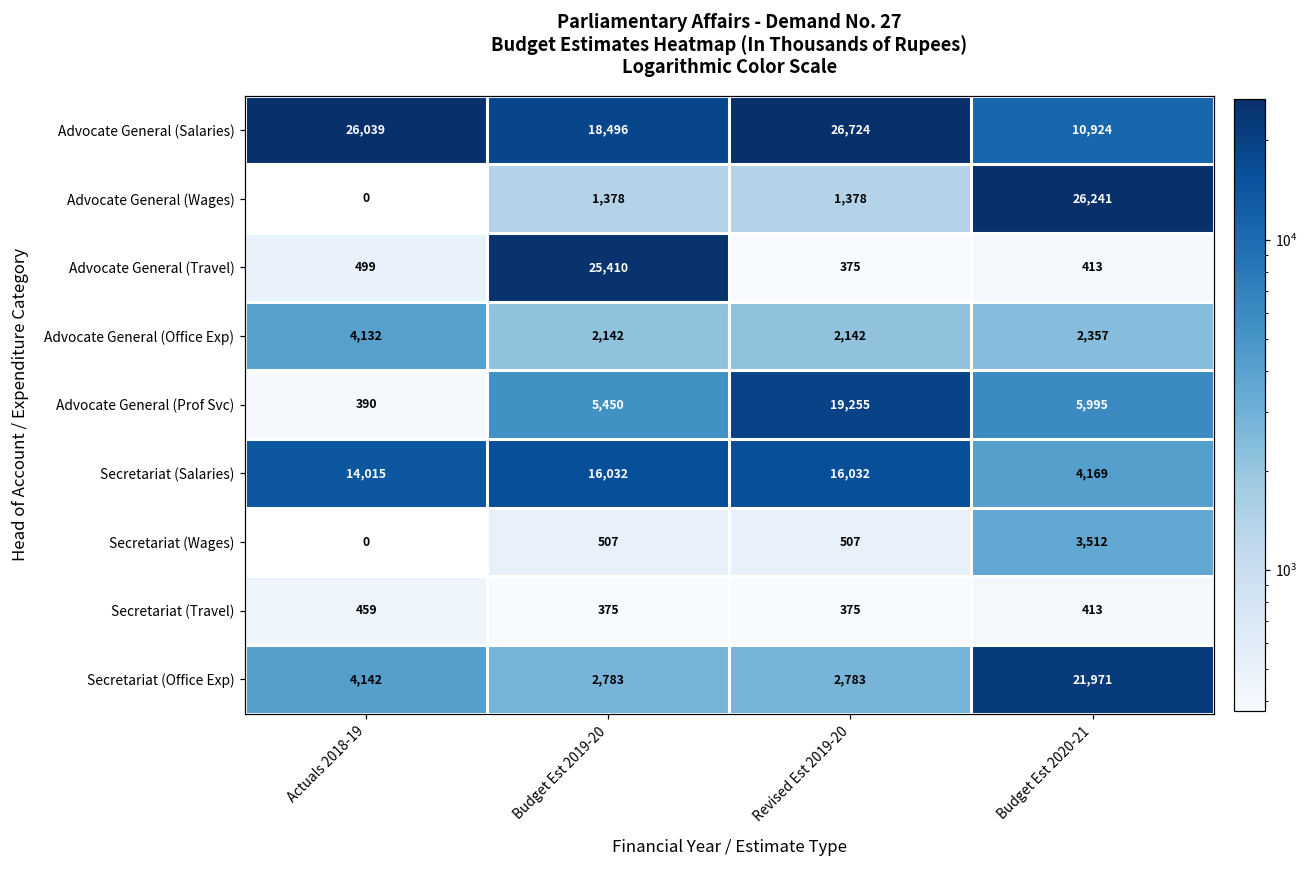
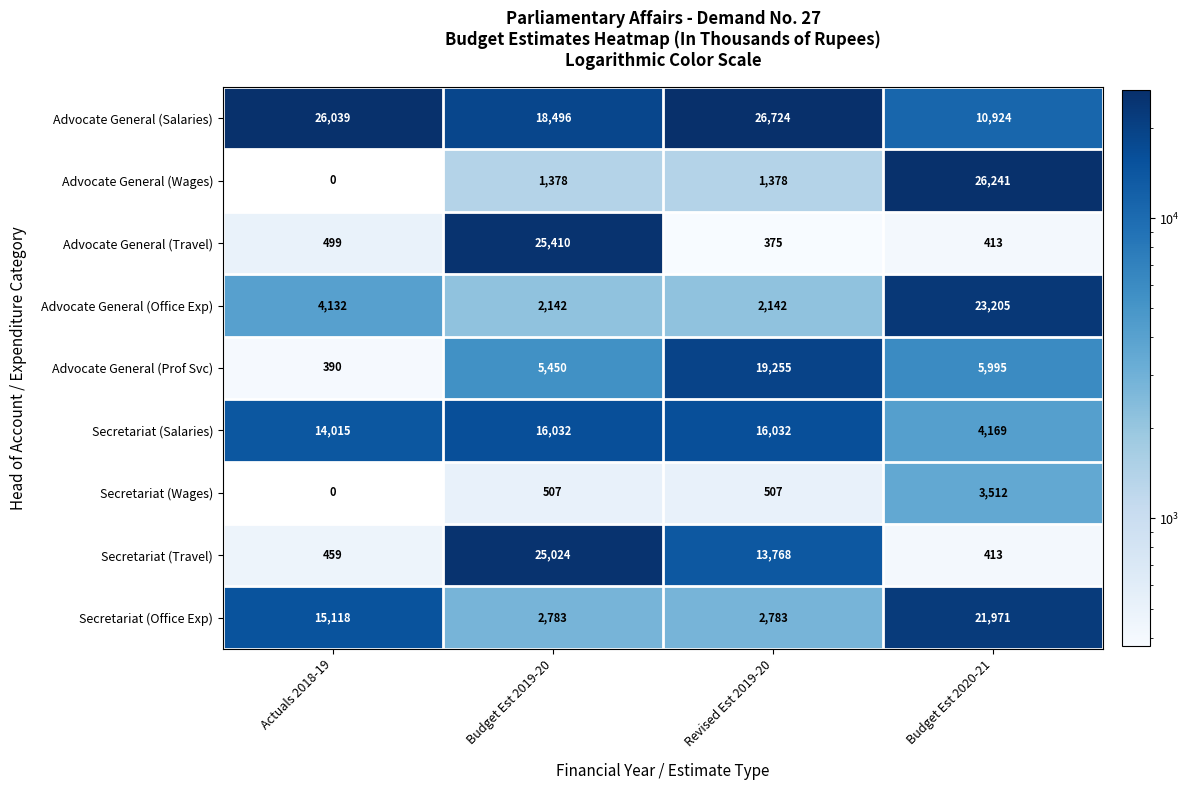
  {
    "Advocate General (Salaries)": {
      "Actuals 2018-19": "26,039",
      "Budget Est 2019-20": "18,496",
      "Revised Est 2019-20": "26,724",
      "Budget Est 2020-21": "10,924"
    },
    "Advocate General (Wages)": {
      "Budget Est 2019-20": "1,378",
      "Revised Est 2019-20": "1,378",
      "Budget Est 2020-21": "26,241"
    },
    "Advocate General (Travel)": {
      "Actuals 2018-19": "499",
      "Budget Est 2019-20": "25,410",
      "Revised Est 2019-20": "375",
      "Budget Est 2020-21": "413"
    },
    "Advocate General (Office Exp)": {
      "Actuals 2018-19": "4,132",
      "Budget Est 2019-20": "2,142",
      "Revised Est 2019-20": "2,142",
-     "Budget Est 2020-21": "2,357"
+     "Budget Est 2020-21": "23,205"
    },
    "Advocate General (Prof Svc)": {
      "Actuals 2018-19": "390",
      "Budget Est 2019-20": "5,450",
      "Revised Est 2019-20": "19,255",
      "Budget Est 2020-21": "5,995"
    },
    "Secretariat (Salaries)": {
      "Actuals 2018-19": "14,015",
      "Budget Est 2019-20": "16,032",
      "Revised Est 2019-20": "16,032",
      "Budget Est 2020-21": "4,169"
    },
    "Secretariat (Wages)": {
      "Budget Est 2019-20": "507",
      "Revised Est 2019-20": "507",
      "Budget Est 2020-21": "3,512"
    },
    "Secretariat (Travel)": {
      "Actuals 2018-19": "459",
-     "Budget Est 2019-20": "375",
-     "Revised Est 2019-20": "375",
+     "Budget Est 2019-20": "25,024",
+     "Revised Est 2019-20": "13,768",
      "Budget Est 2020-21": "413"
    },
    "Secretariat (Office Exp)": {
-     "Actuals 2018-19": "4,142",
+     "Actuals 2018-19": "15,118",
      "Budget Est 2019-20": "2,783",
      "Revised Est 2019-20": "2,783",
      "Budget Est 2020-21": "21,971"
    }
  }
